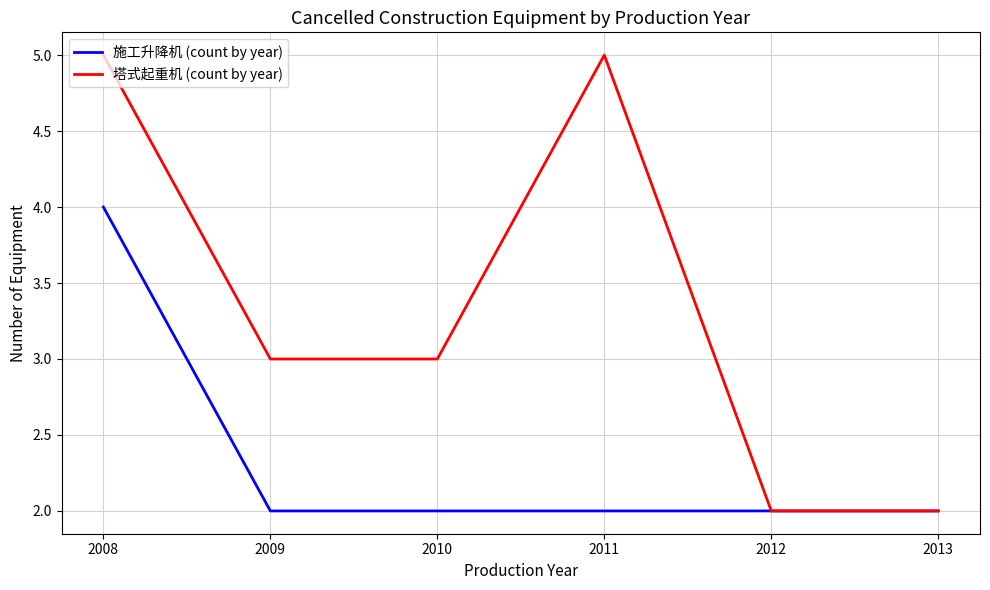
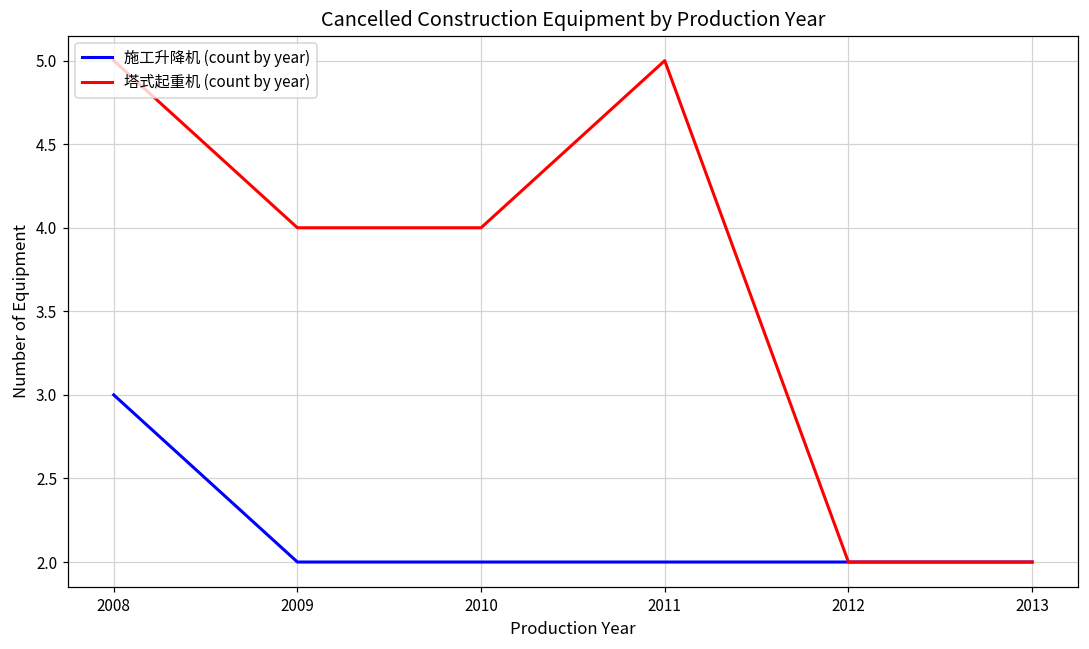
  {
    "施工升降机 (count by year)": {
-     "2008": 4,
+     "2008": 3,
      "2009": 2,
      "2010": 2,
      "2011": 2
    },
    "塔式起重机 (count by year)": {
-     "2009": 3,
-     "2010": 3,
+     "2009": 4,
+     "2010": 4,
      "2011": 5
    }
  }
